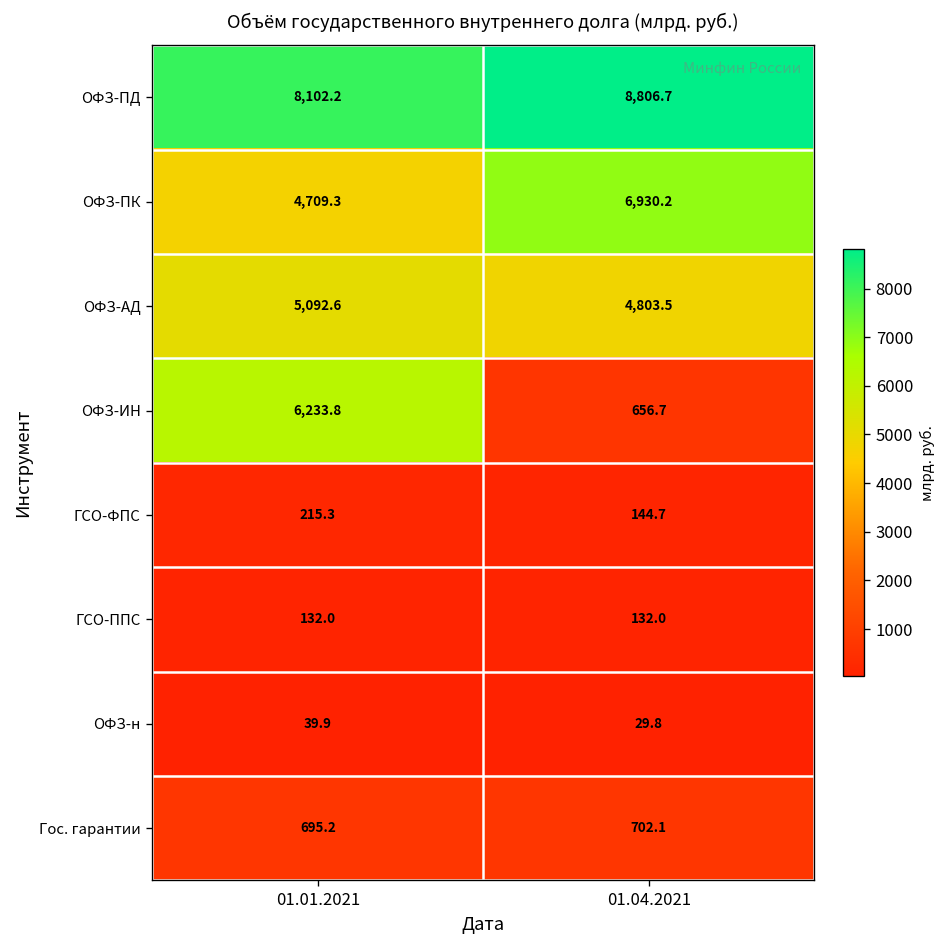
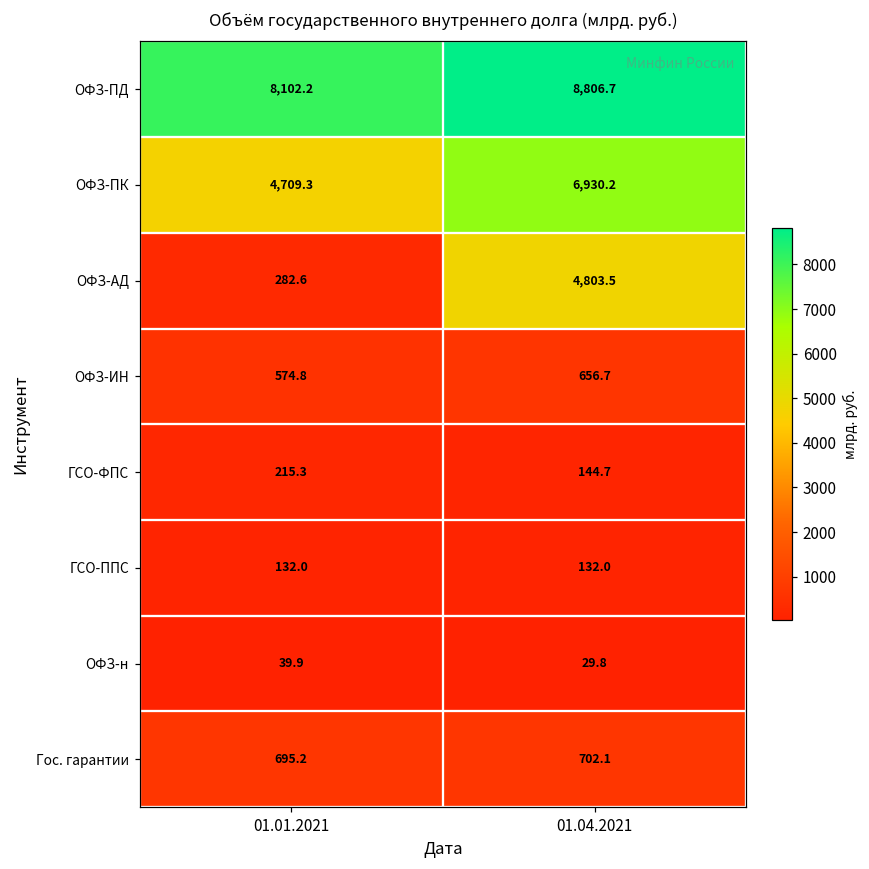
  {
    "ОФЗ-ПД": {
      "01.01.2021": "8,102.2"
    },
    "ОФЗ-ПК": {
      "01.01.2021": "4,709.3",
      "01.04.2021": "6,930.2"
    },
    "ОФЗ-АД": {
-     "01.01.2021": "5,092.6",
+     "01.01.2021": "282.6",
      "01.04.2021": "4,803.5"
    },
    "ОФЗ-ИН": {
-     "01.01.2021": "6,233.8",
+     "01.01.2021": "574.8",
      "01.04.2021": "656.7"
    },
    "ГСО-ФПС": {
      "01.01.2021": "215.3",
      "01.04.2021": "144.7"
    },
    "ГСО-ППС": {
      "01.01.2021": "132.0",
      "01.04.2021": "132.0"
    },
    "ОФЗ-н": {
      "01.01.2021": "39.9",
      "01.04.2021": "29.8"
    },
    "Гос. гарантии": {
      "01.01.2021": "695.2",
      "01.04.2021": "702.1"
    }
  }
